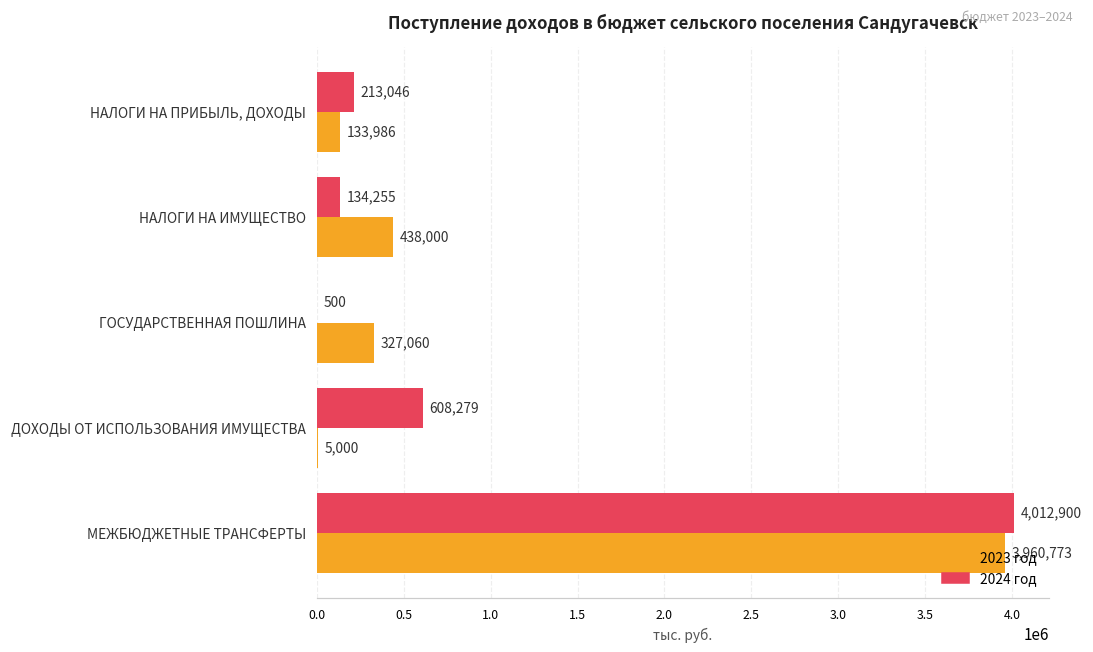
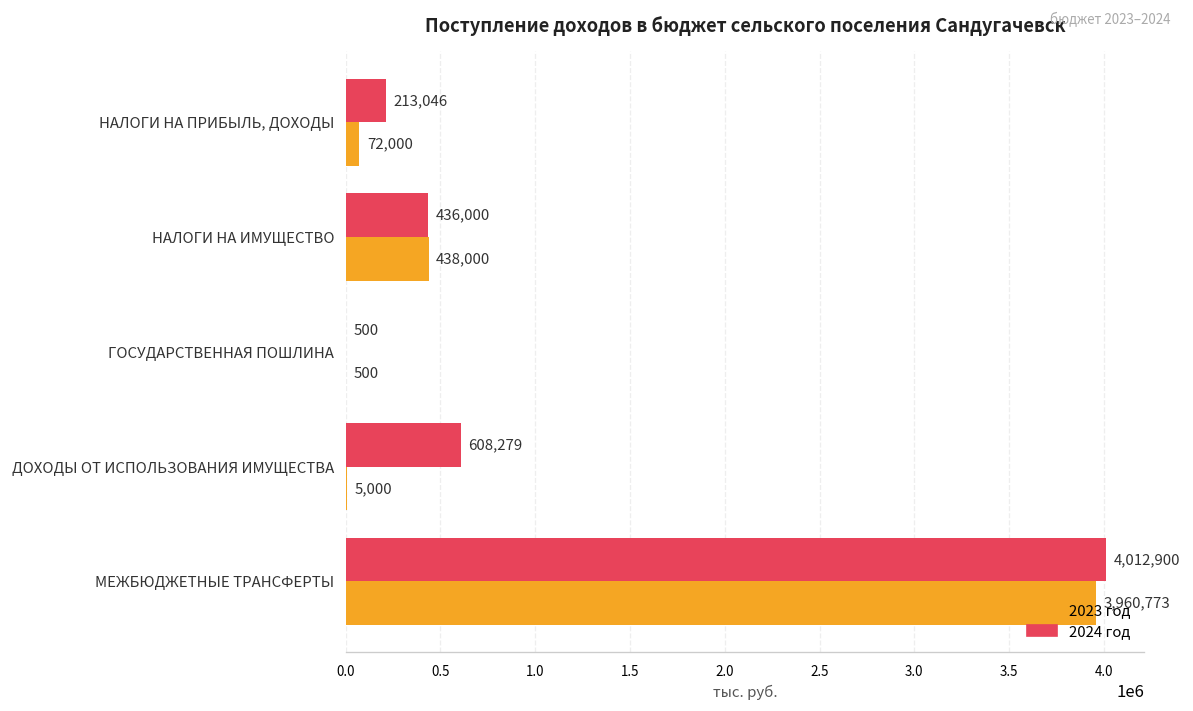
  {
    "2023 год": {
-     "НАЛОГИ НА ПРИБЫЛЬ, ДОХОДЫ": "133,986",
+     "НАЛОГИ НА ПРИБЫЛЬ, ДОХОДЫ": "72,000",
      "НАЛОГИ НА ИМУЩЕСТВО": "438,000",
-     "ГОСУДАРСТВЕННАЯ ПОШЛИНА": "327,060",
+     "ГОСУДАРСТВЕННАЯ ПОШЛИНА": "500",
      "ДОХОДЫ ОТ ИСПОЛЬЗОВАНИЯ ИМУЩЕСТВА": "5,000",
      "МЕЖБЮДЖЕТНЫЕ ТРАНСФЕРТЫ": "3,960,773"
    },
    "2024 год": {
      "НАЛОГИ НА ПРИБЫЛЬ, ДОХОДЫ": "213,046",
-     "НАЛОГИ НА ИМУЩЕСТВО": "134,255",
+     "НАЛОГИ НА ИМУЩЕСТВО": "436,000",
      "ГОСУДАРСТВЕННАЯ ПОШЛИНА": "500",
      "ДОХОДЫ ОТ ИСПОЛЬЗОВАНИЯ ИМУЩЕСТВА": "608,279",
      "МЕЖБЮДЖЕТНЫЕ ТРАНСФЕРТЫ": "4,012,900"
    }
  }
